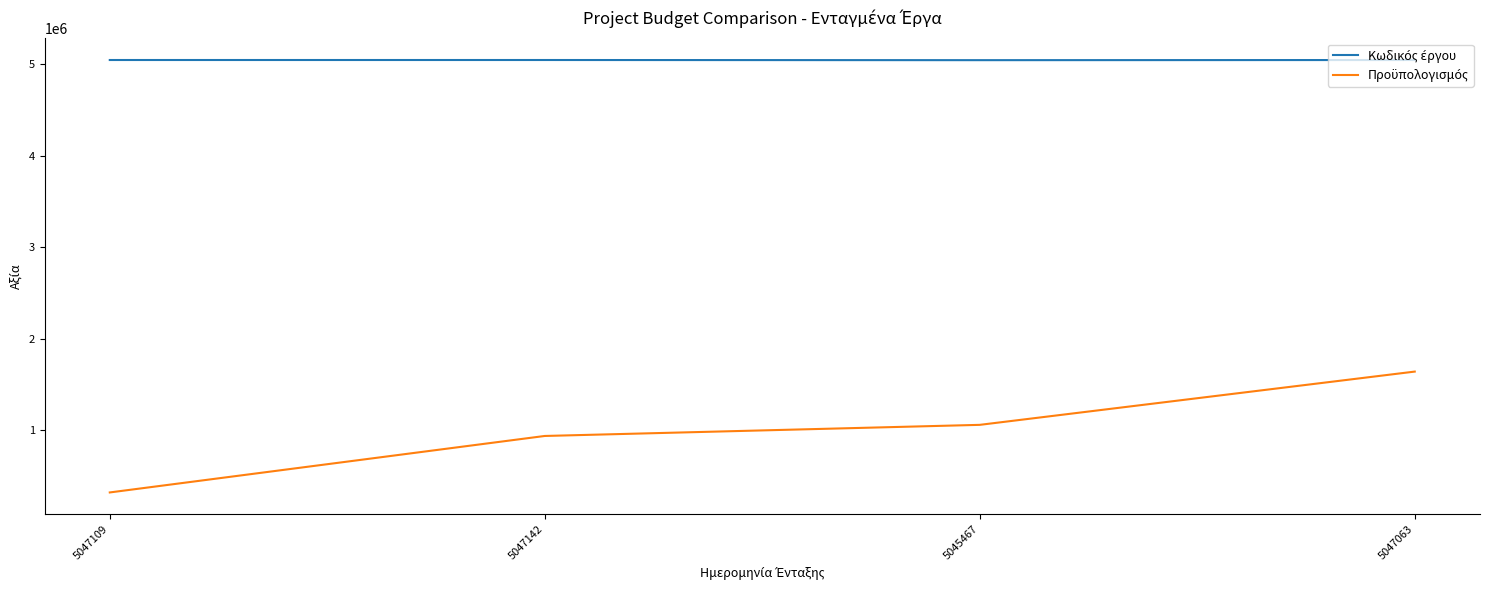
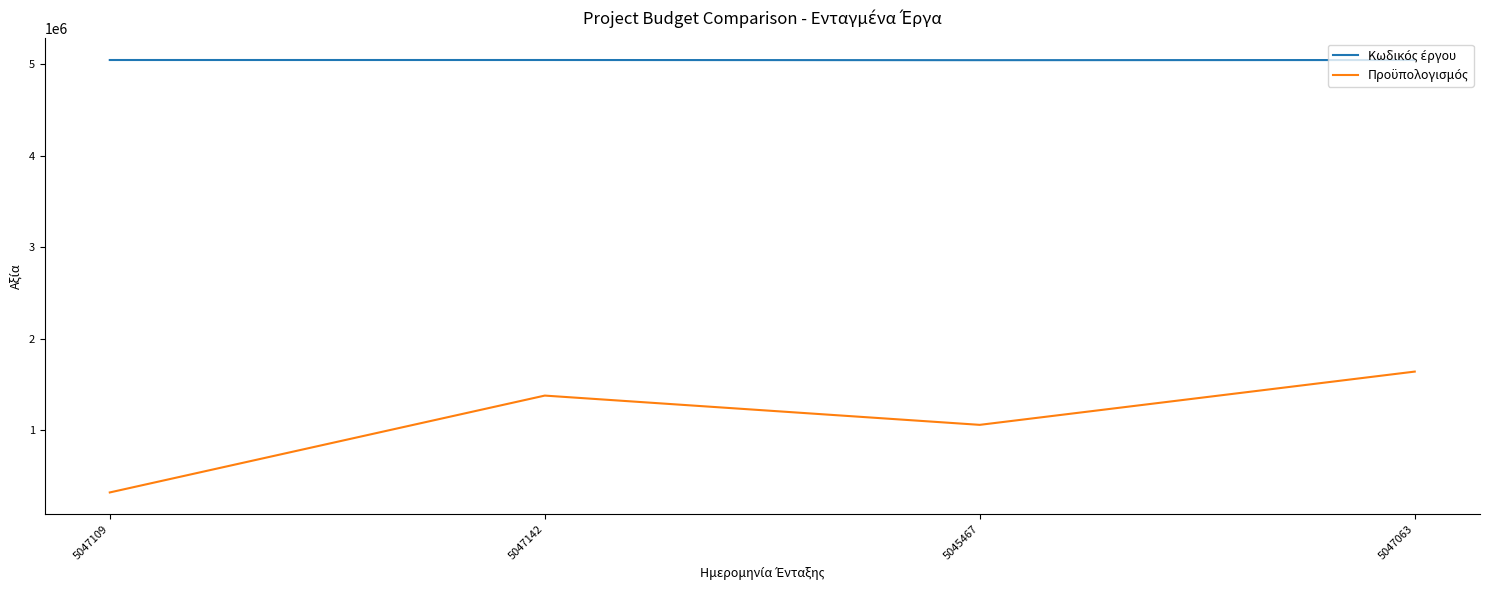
  {
    "Κωδικός έργου": {
      "5047109": 5000000,
      "5047142": 5000000,
      "5045467": 5000000
    },
    "Προϋπολογισμός": {
      "5047109": 300000,
-     "5047142": 900000,
+     "5047142": 1400000,
      "5045467": 1100000,
      "5047063": 1600000
    }
  }
